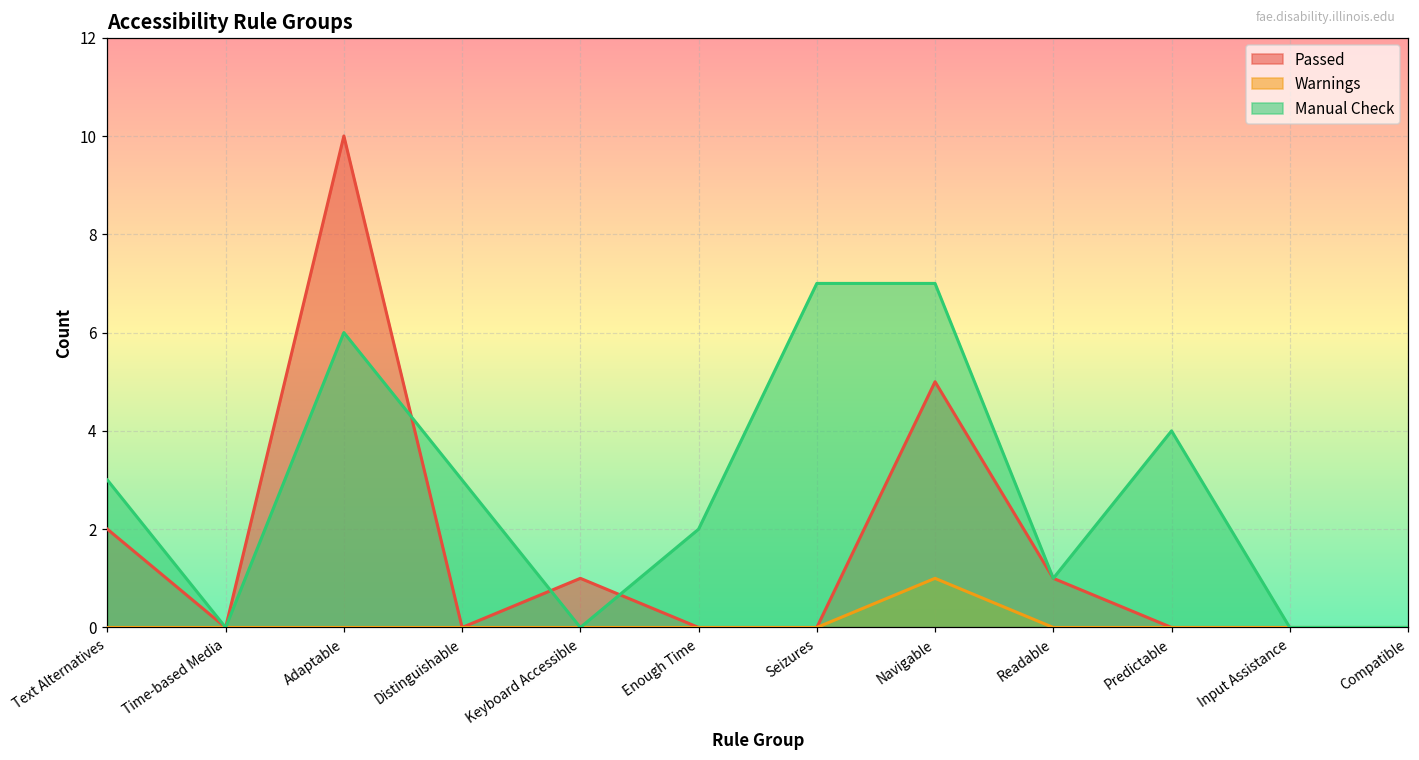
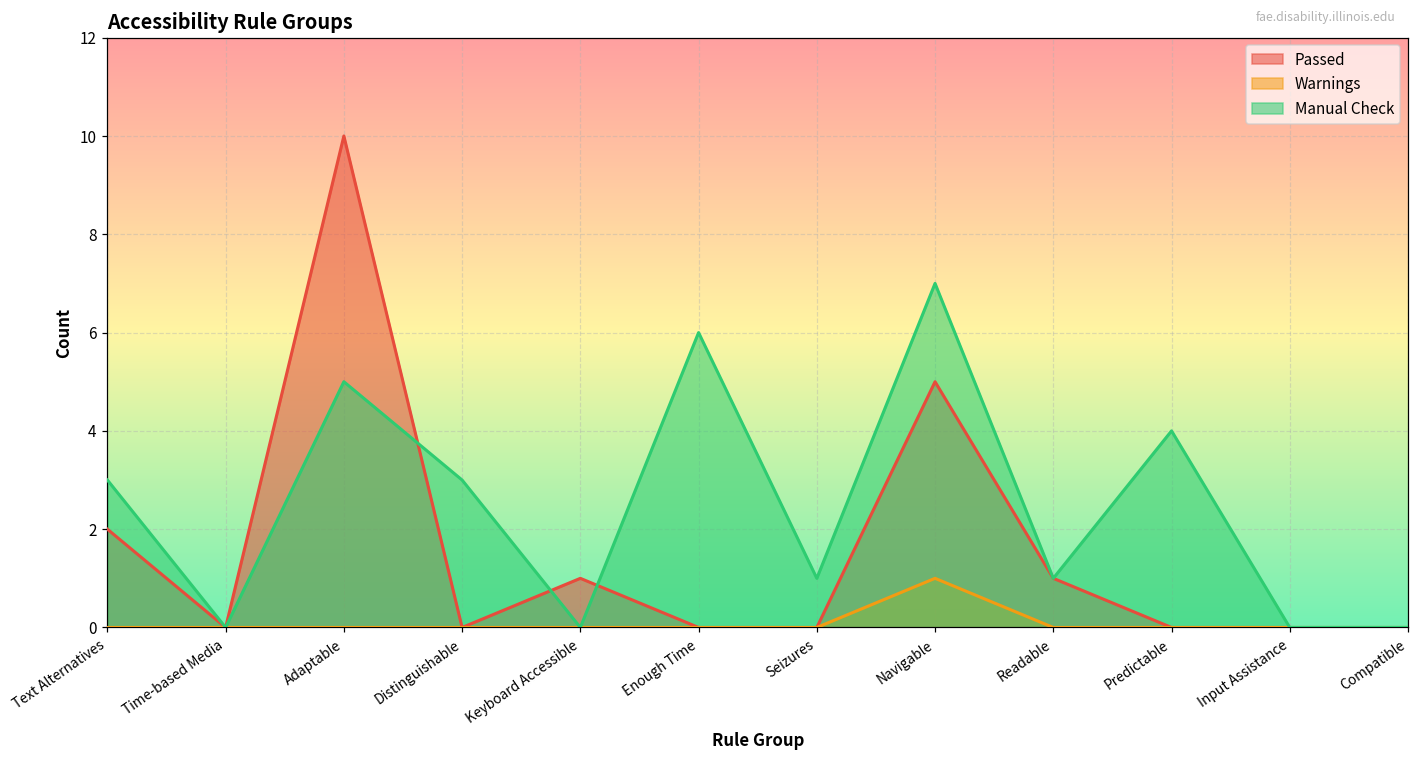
  {
    "Passed": {
      "Text Alternatives": 2,
      "Adaptable": 10,
      "Keyboard Accessible": 1,
      "Navigable": 5
    },
    "Warnings": {
      "Text Alternatives": 0,
      "Adaptable": 0,
      "Navigable": 1,
      "Readable": 0
    },
    "Manual Check": {
      "Text Alternatives": 3,
-     "Adaptable": 6,
+     "Adaptable": 5,
      "Distinguishable": 3,
-     "Enough Time": 2,
-     "Seizures": 7,
+     "Enough Time": 6,
+     "Seizures": 1,
      "Navigable": 7,
      "Predictable": 4
    }
  }
